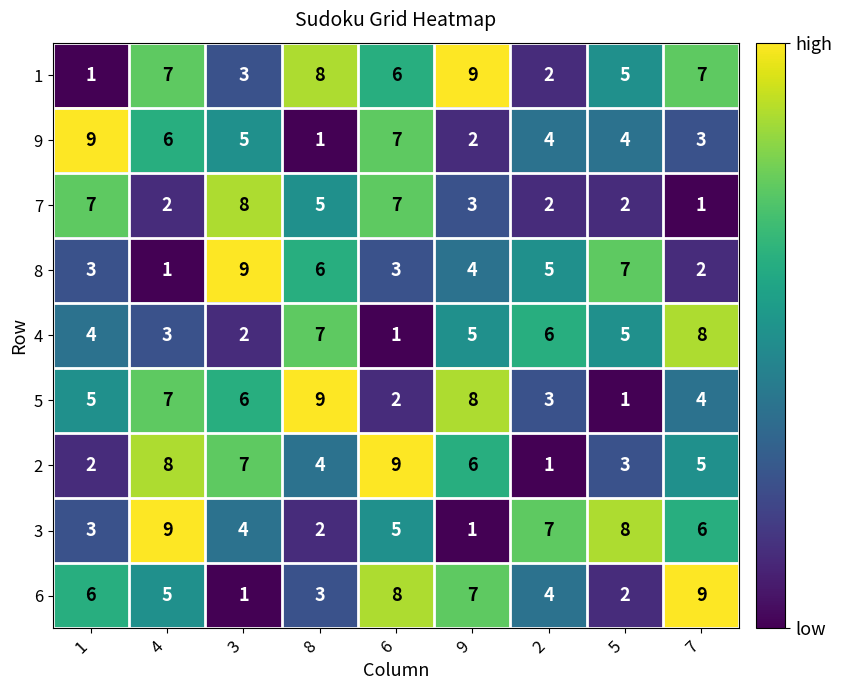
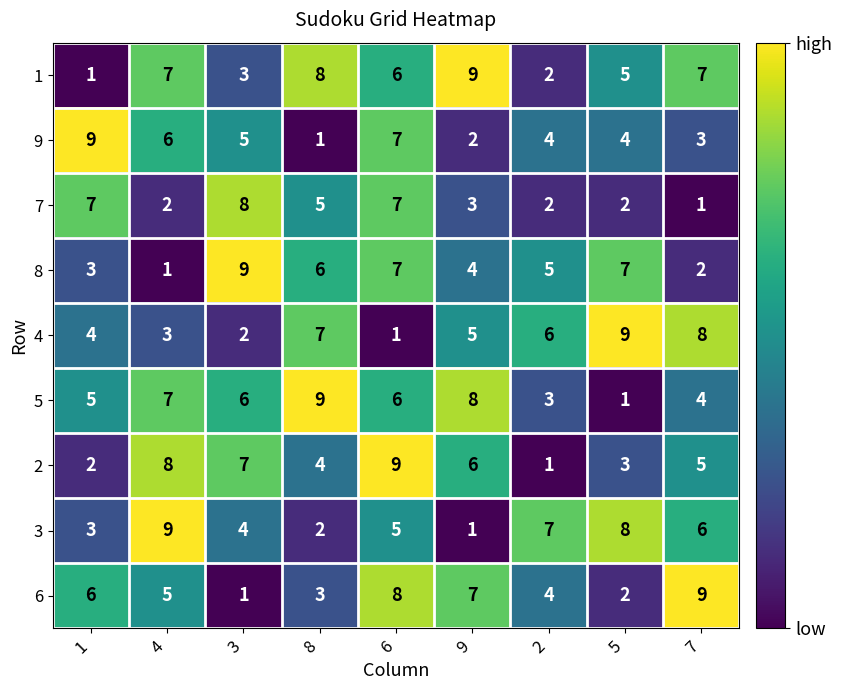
  {
    "1": {
      "1": 1,
      "4": 7,
      "3": 3,
      "8": 8,
      "6": 6,
      "9": 9,
      "2": 2,
      "5": 5,
      "7": 7
    },
    "9": {
      "1": 9,
      "4": 6,
      "3": 5,
      "8": 1,
      "6": 7,
      "9": 2,
      "2": 4,
      "5": 4,
      "7": 3
    },
    "7": {
      "1": 7,
      "4": 2,
      "3": 8,
      "8": 5,
      "6": 7,
      "9": 3,
      "2": 2,
      "5": 2,
      "7": 1
    },
    "8": {
      "1": 3,
      "4": 1,
      "3": 9,
      "8": 6,
-     "6": 3,
+     "6": 7,
      "9": 4,
      "2": 5,
      "5": 7,
      "7": 2
    },
    "4": {
      "1": 4,
      "4": 3,
      "3": 2,
      "8": 7,
      "6": 1,
      "9": 5,
      "2": 6,
-     "5": 5,
+     "5": 9,
      "7": 8
    },
    "5": {
      "1": 5,
      "4": 7,
      "3": 6,
      "8": 9,
-     "6": 2,
+     "6": 6,
      "9": 8,
      "2": 3,
      "5": 1,
      "7": 4
    },
    "2": {
      "1": 2,
      "4": 8,
      "3": 7,
      "8": 4,
      "6": 9,
      "9": 6,
      "2": 1,
      "5": 3,
      "7": 5
    },
    "3": {
      "1": 3,
      "4": 9,
      "3": 4,
      "8": 2,
      "6": 5,
      "9": 1,
      "2": 7,
      "5": 8,
      "7": 6
    },
    "6": {
      "1": 6,
      "4": 5,
      "3": 1,
      "8": 3,
      "6": 8,
      "9": 7,
      "2": 4,
      "5": 2,
      "7": 9
    }
  }
